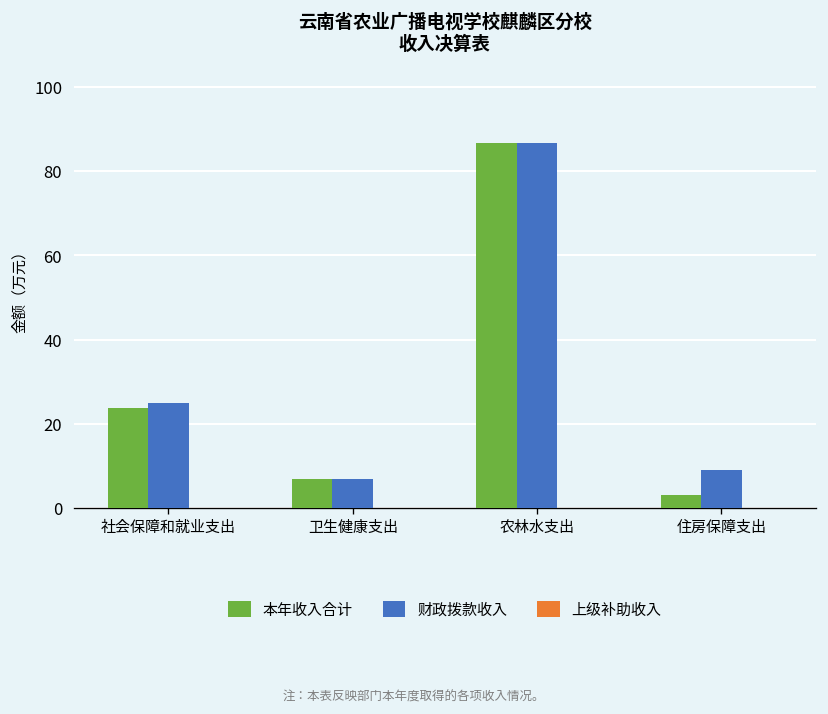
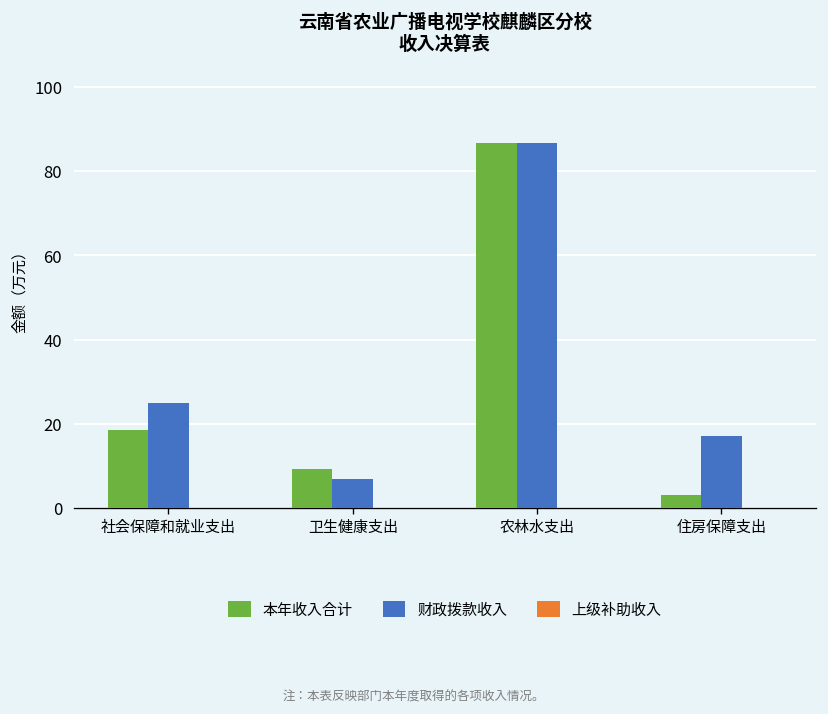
  {
    "本年收入合计": {
-     "社会保障和就业支出": 24,
-     "卫生健康支出": 7,
+     "社会保障和就业支出": 19,
+     "卫生健康支出": 9,
      "农林水支出": 87,
      "住房保障支出": 3
    },
    "财政拨款收入": {
      "社会保障和就业支出": 25,
      "卫生健康支出": 7,
      "农林水支出": 87,
-     "住房保障支出": 9
+     "住房保障支出": 17
    },
    "上级补助收入": {
      "社会保障和就业支出": 0,
      "卫生健康支出": 0,
      "农林水支出": 0,
      "住房保障支出": 0
    }
  }
